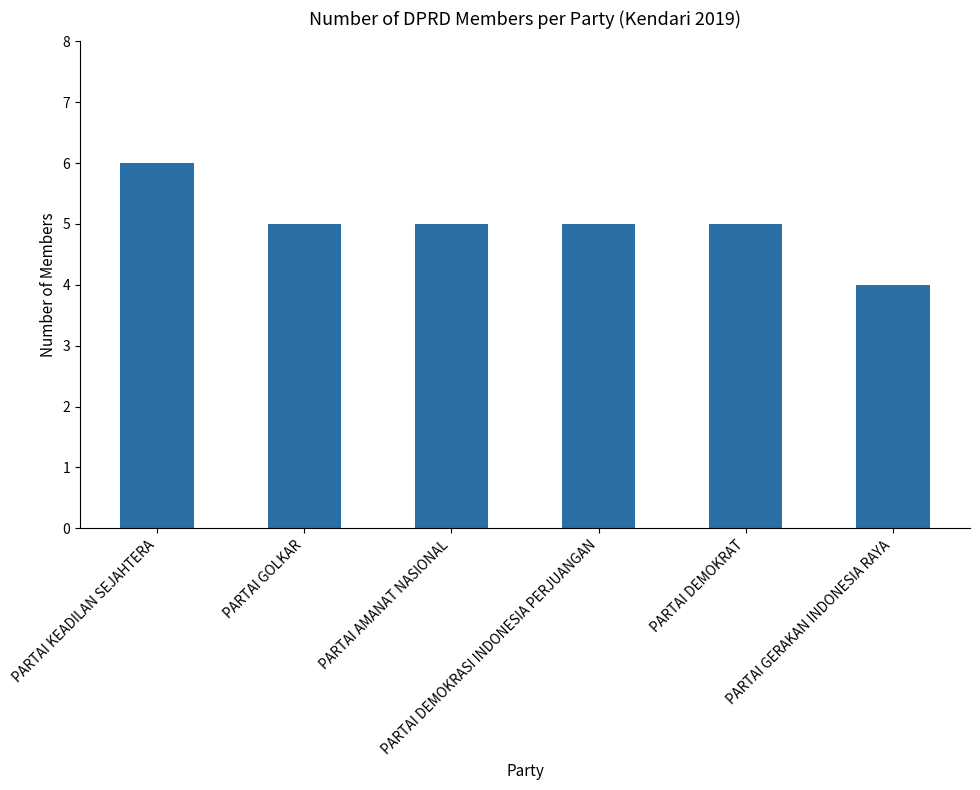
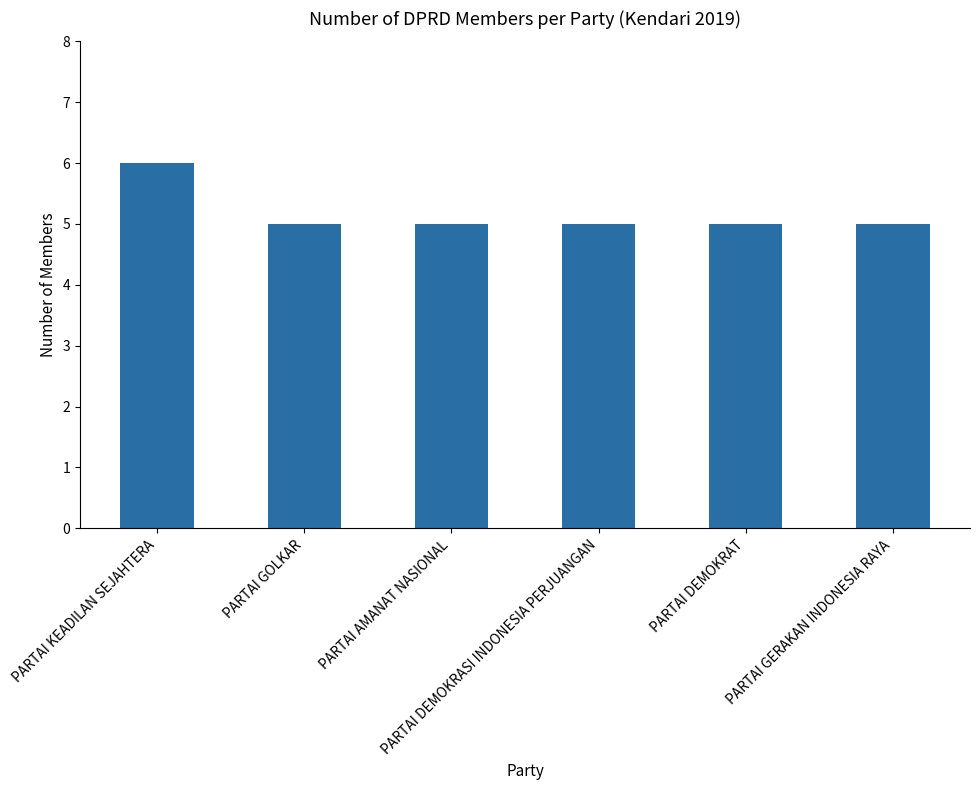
  {
    "PARTAI KEADILAN SEJAHTERA": 6,
    "PARTAI GOLKAR": 5,
    "PARTAI AMANAT NASIONAL": 5,
    "PARTAI DEMOKRASI INDONESIA PERJUANGAN": 5,
    "PARTAI DEMOKRAT": 5,
-   "PARTAI GERAKAN INDONESIA RAYA": 4
+   "PARTAI GERAKAN INDONESIA RAYA": 5
  }
